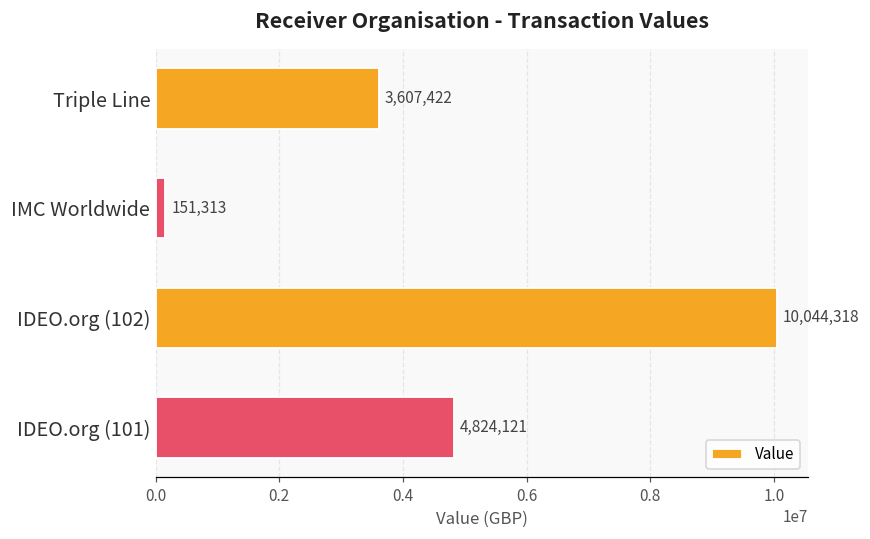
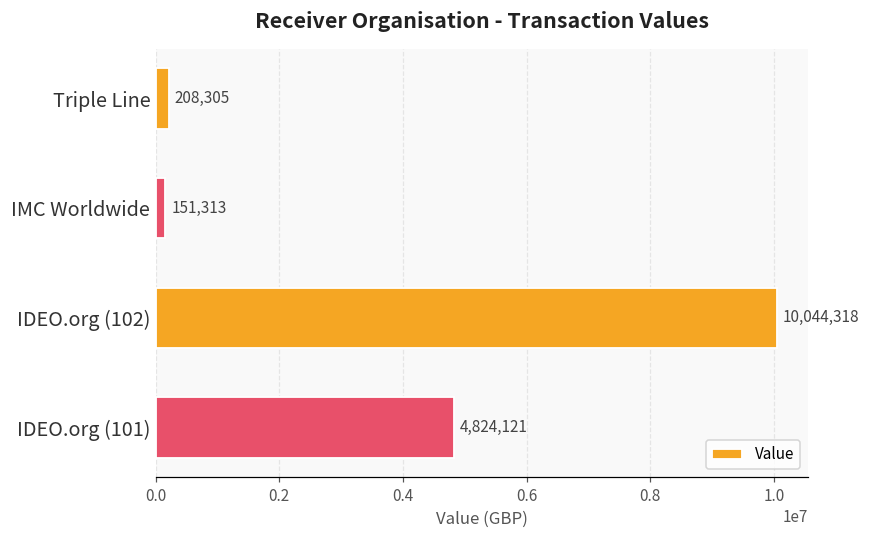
  {
-   "Triple Line": "3,607,422",
+   "Triple Line": "208,305",
    "IMC Worldwide": "151,313",
    "IDEO.org (102)": "10,044,318",
    "IDEO.org (101)": "4,824,121"
  }
